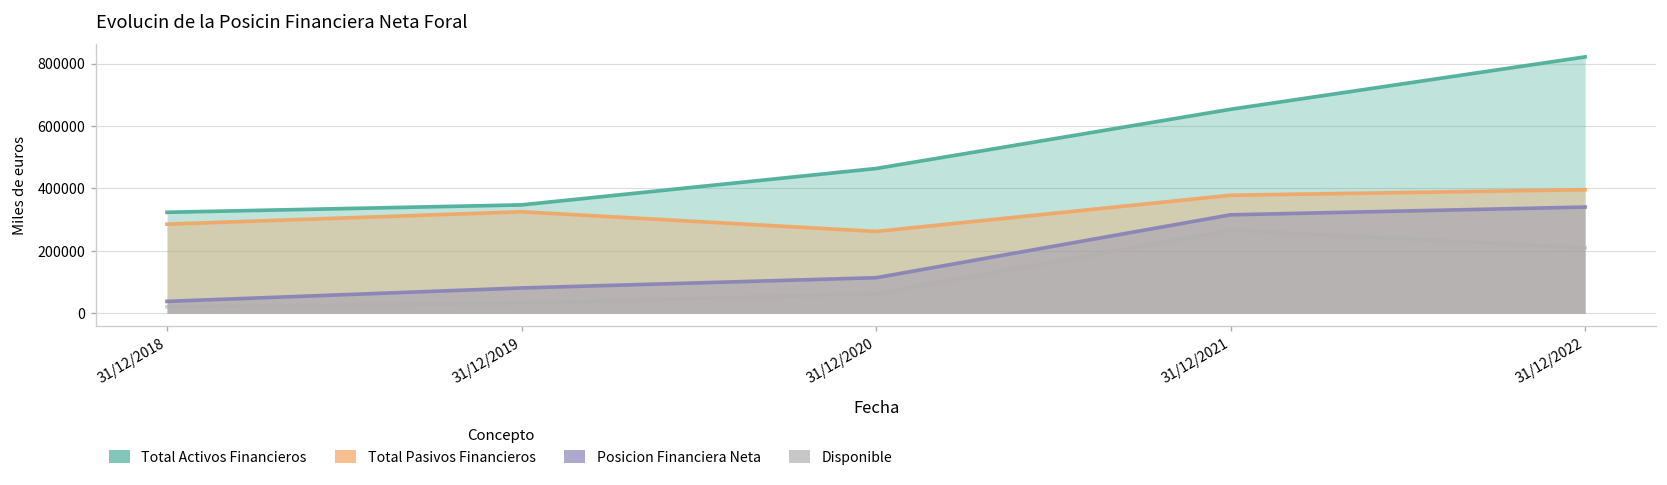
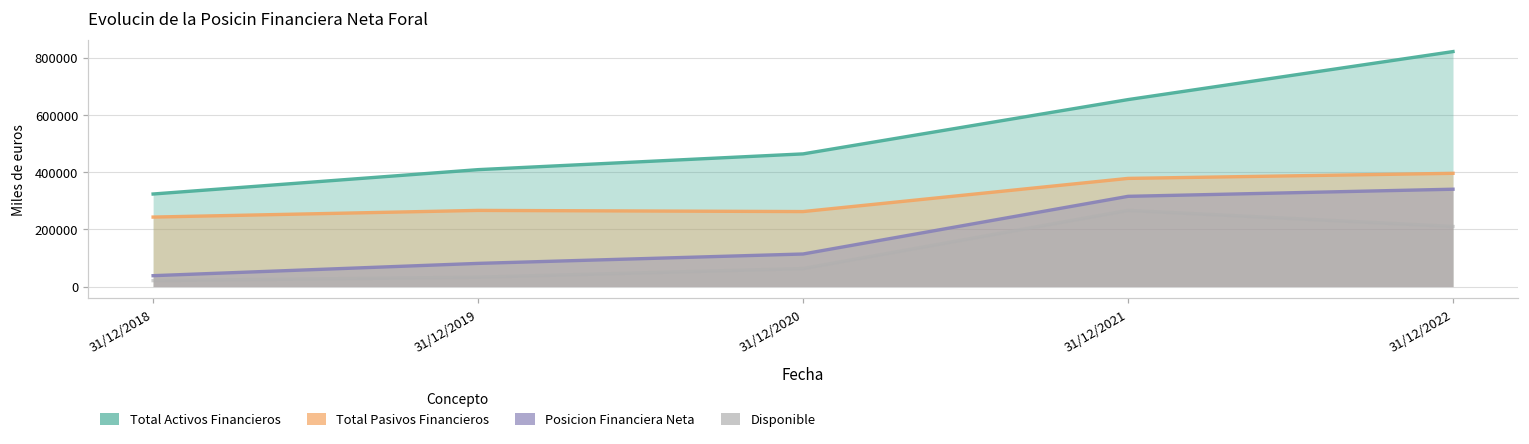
  {
    "Total Activos Financieros": {
      "31/12/2018": 320000,
-     "31/12/2019": 350000,
+     "31/12/2019": 410000,
      "31/12/2020": 460000,
      "31/12/2021": 650000,
      "31/12/2022": 820000
    },
    "Total Pasivos Financieros": {
-     "31/12/2018": 290000,
-     "31/12/2019": 330000,
+     "31/12/2018": 240000,
+     "31/12/2019": 270000,
      "31/12/2020": 260000,
      "31/12/2021": 380000,
      "31/12/2022": 400000
    }
  }
